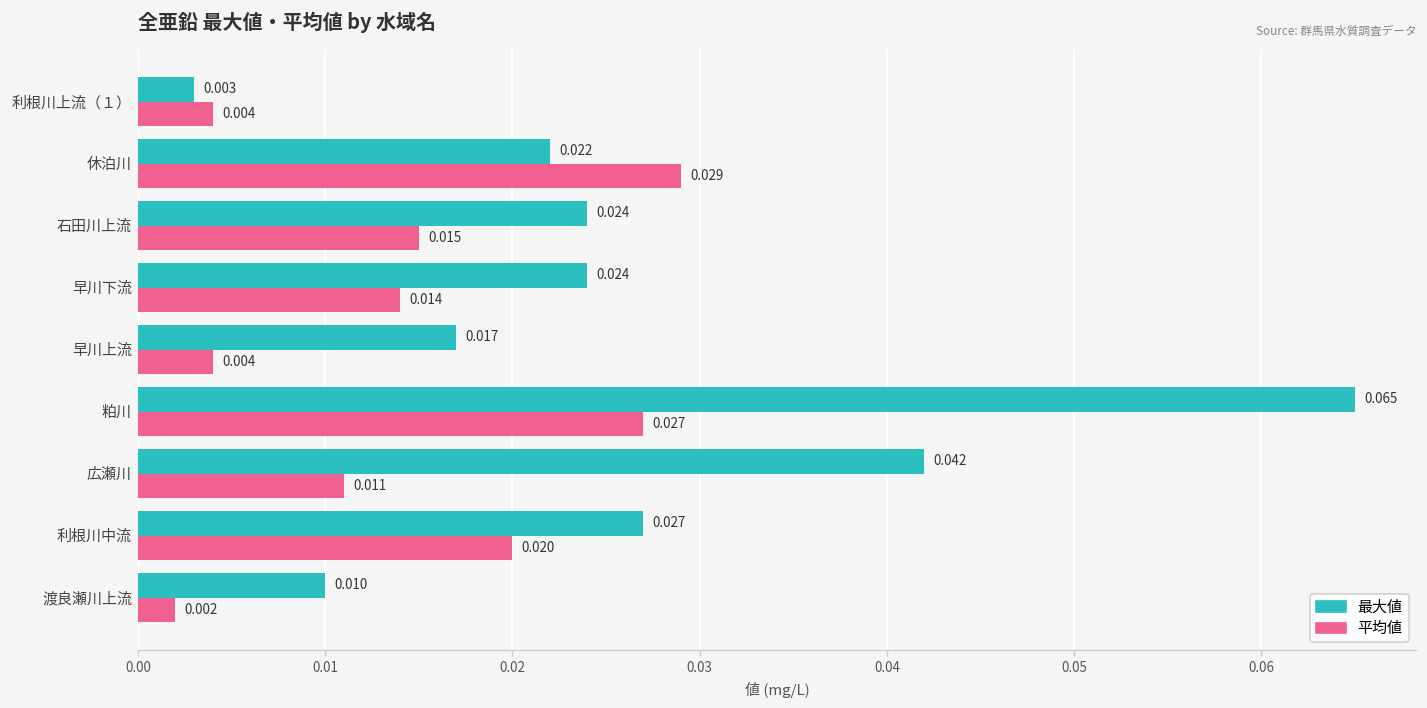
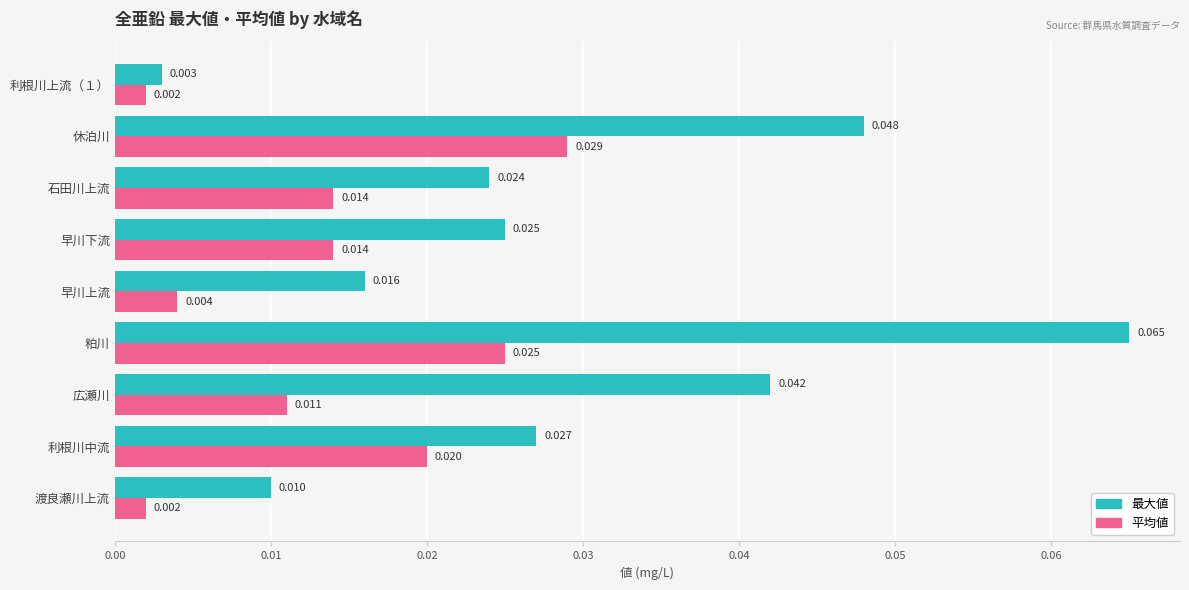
  {
    "最大値": {
      "利根川上流（１）": 0.003,
-     "休泊川": 0.022,
+     "休泊川": 0.048,
      "石田川上流": 0.024,
-     "早川下流": 0.024,
-     "早川上流": 0.017,
+     "早川下流": 0.025,
+     "早川上流": 0.016,
      "粕川": 0.065,
      "広瀬川": 0.042,
      "利根川中流": 0.027,
      "渡良瀬川上流": 0.010
    },
    "平均値": {
-     "利根川上流（１）": 0.004,
+     "利根川上流（１）": 0.002,
      "休泊川": 0.029,
-     "石田川上流": 0.015,
+     "石田川上流": 0.014,
      "早川下流": 0.014,
      "早川上流": 0.004,
-     "粕川": 0.027,
+     "粕川": 0.025,
      "広瀬川": 0.011,
      "利根川中流": 0.020,
      "渡良瀬川上流": 0.002
    }
  }
